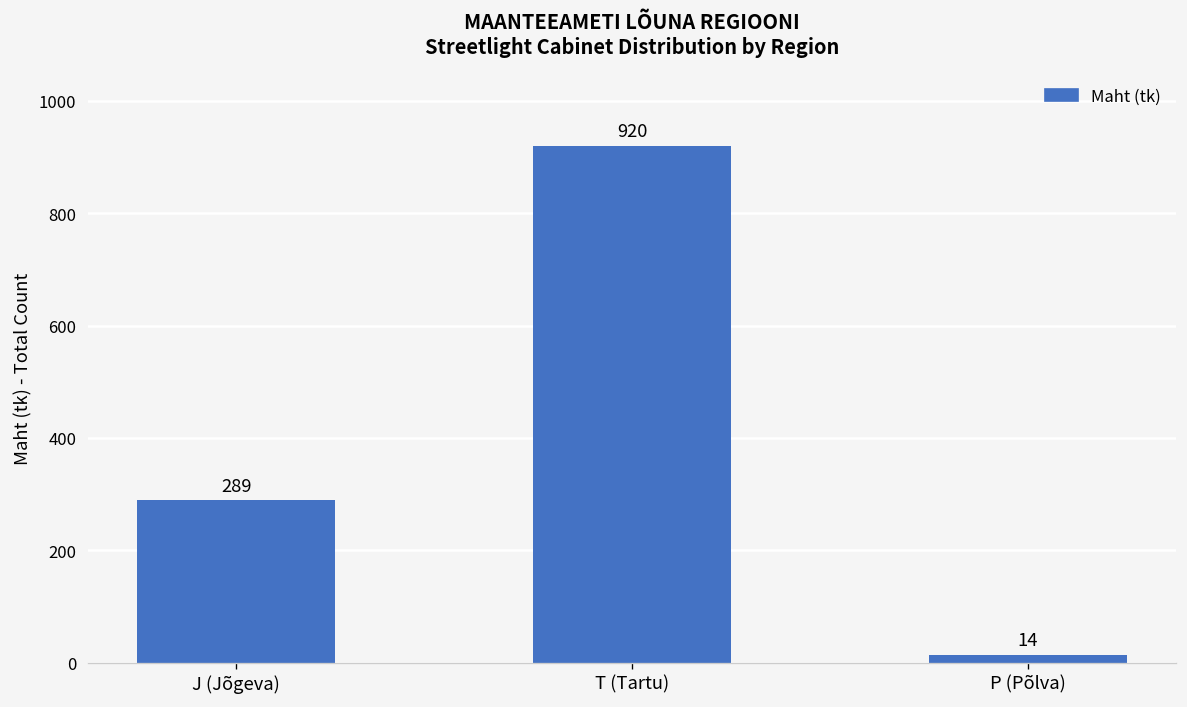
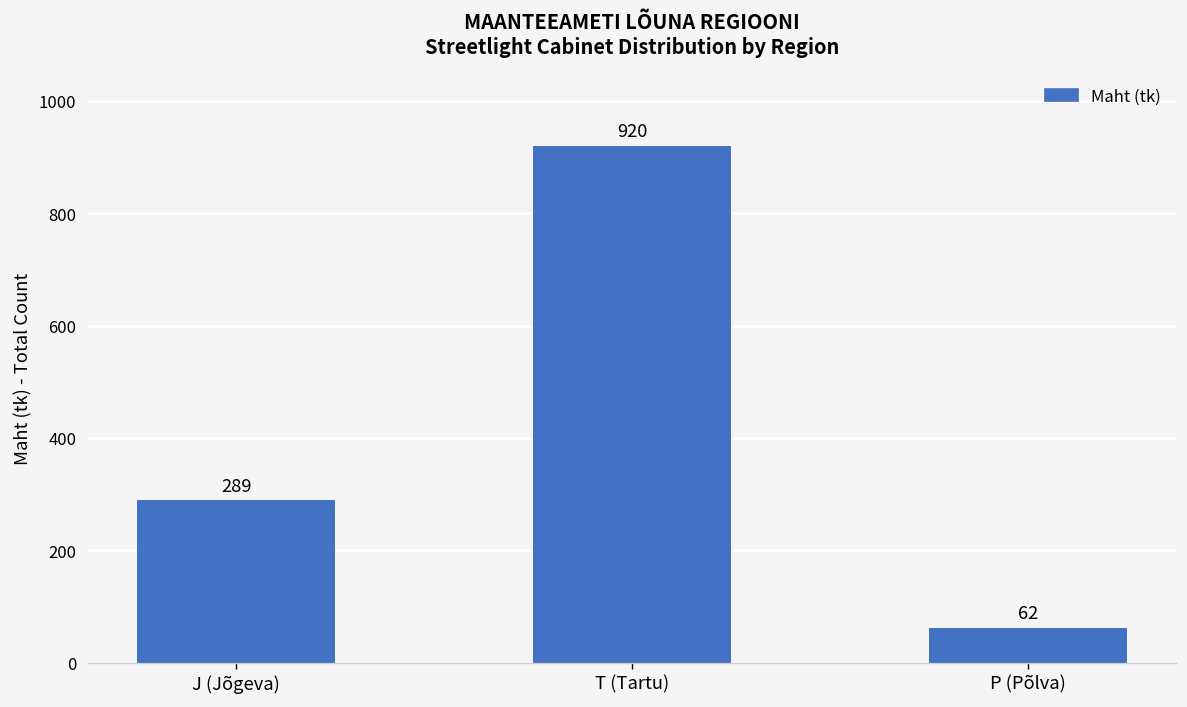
  {
    "J (Jõgeva)": 289,
    "T (Tartu)": 920,
-   "P (Põlva)": 14
+   "P (Põlva)": 62
  }
